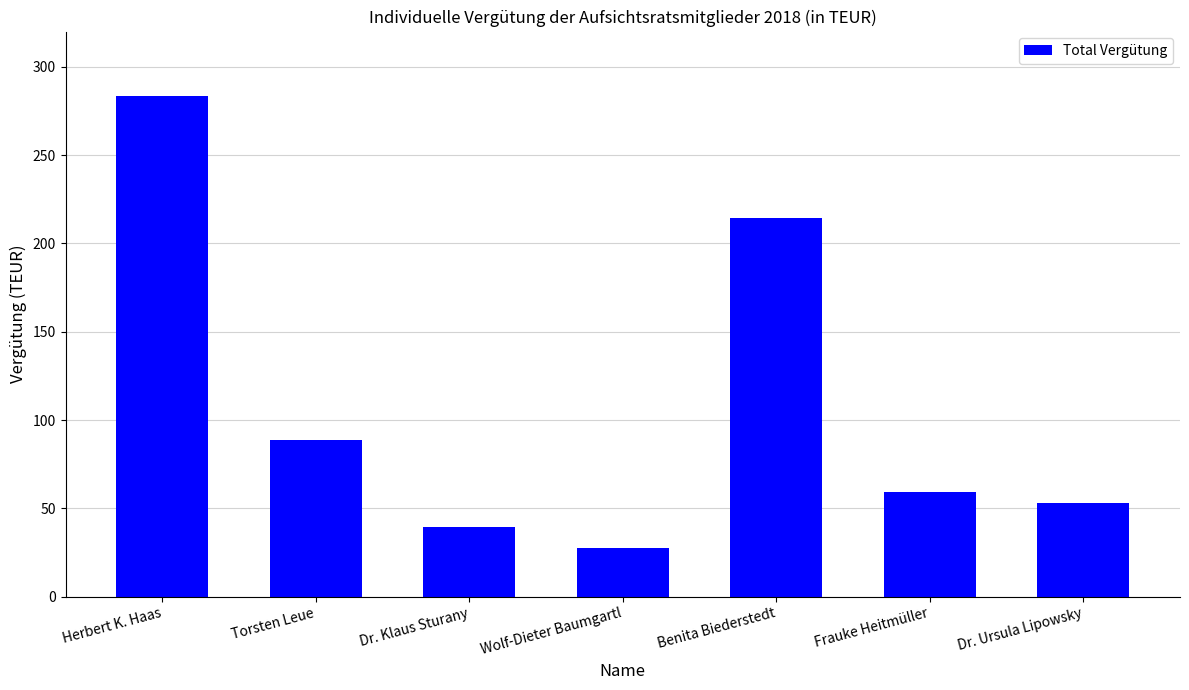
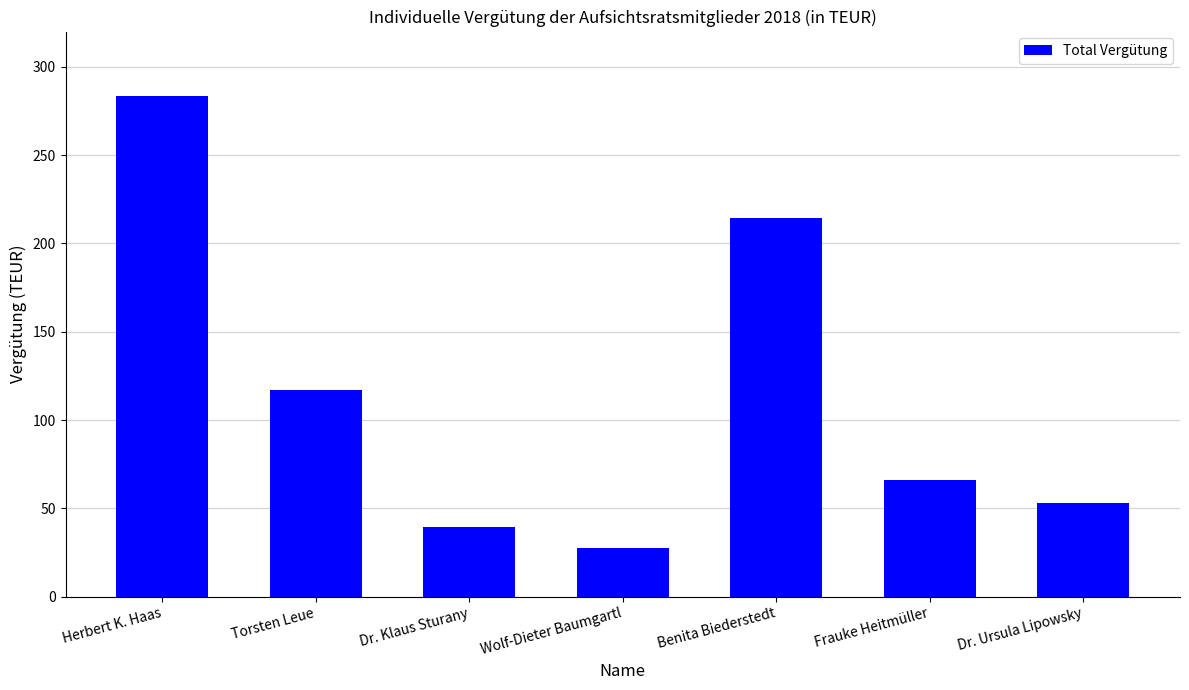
  {
    "Herbert K. Haas": 284,
-   "Torsten Leue": 89,
+   "Torsten Leue": 117,
    "Dr. Klaus Sturany": 40,
    "Wolf-Dieter Baumgartl": 28,
    "Benita Biederstedt": 215,
-   "Frauke Heitmüller": 59,
+   "Frauke Heitmüller": 66,
    "Dr. Ursula Lipowsky": 53
  }
